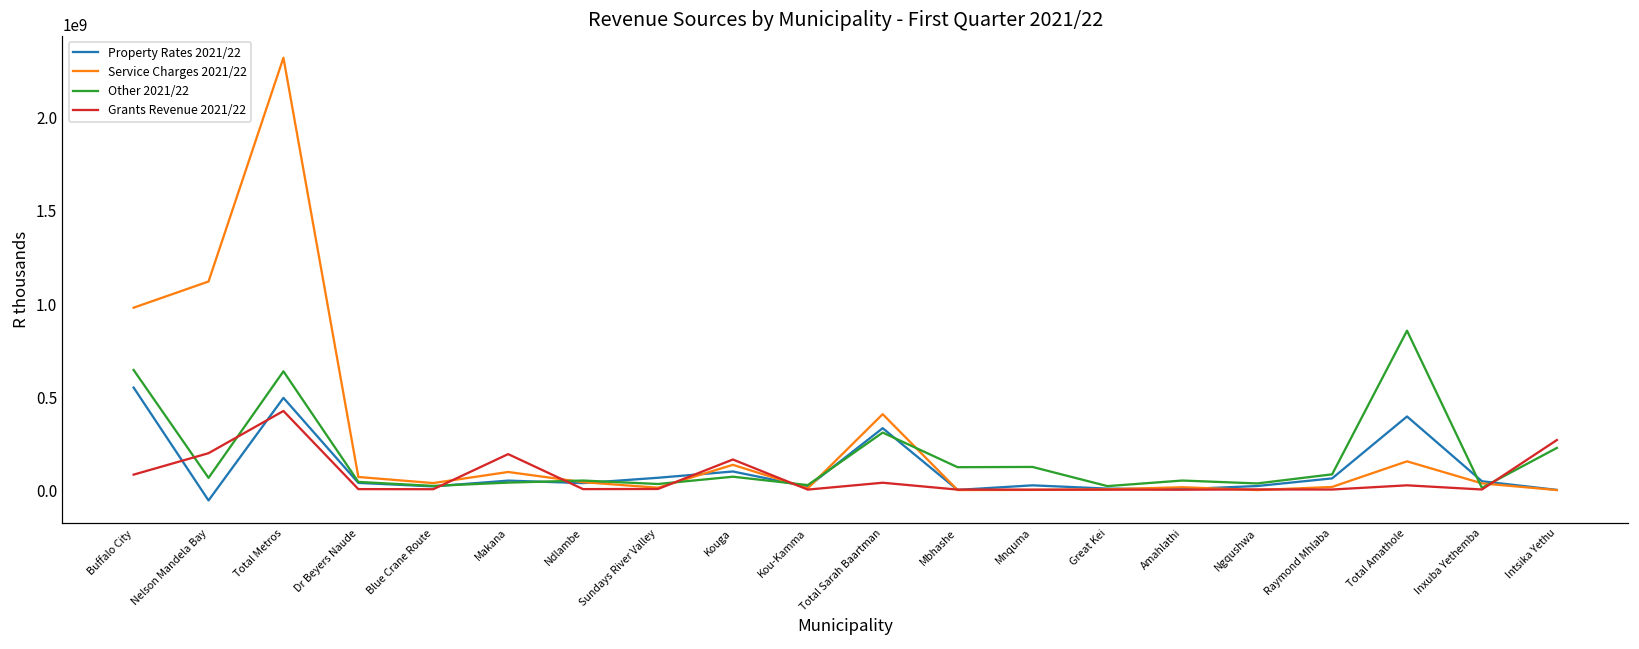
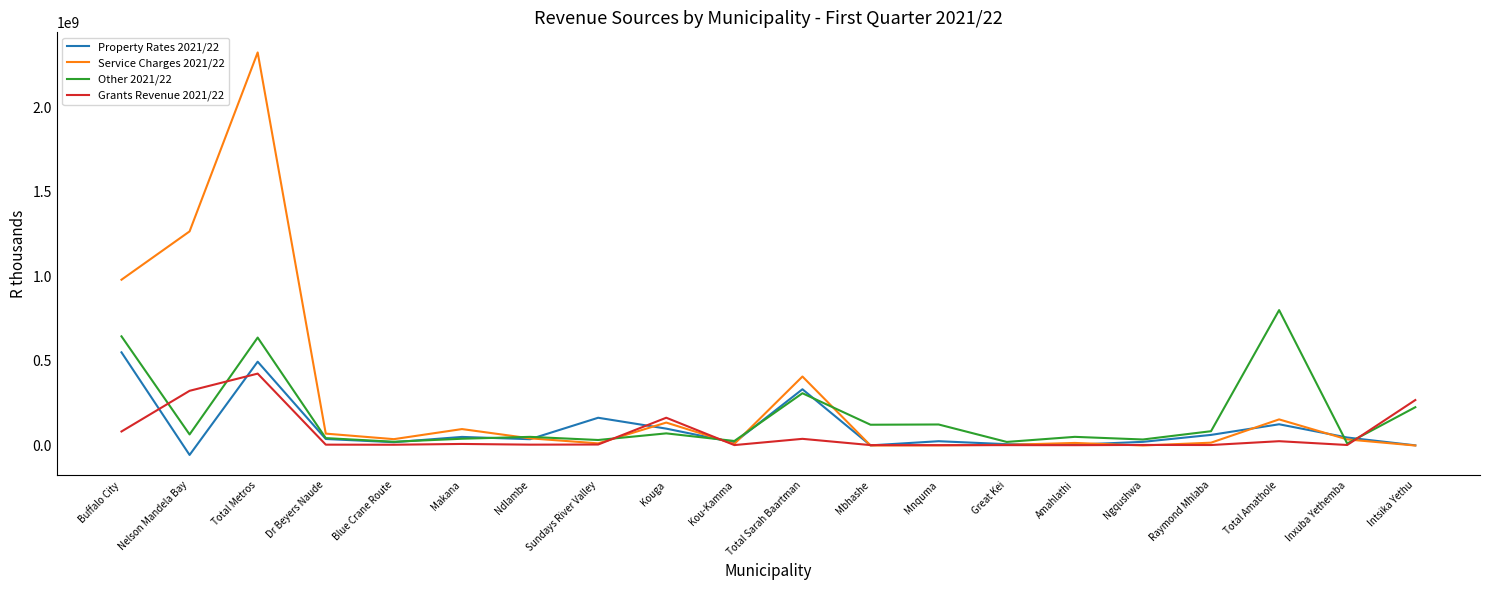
  {
    "Property Rates 2021/22": {
      "Buffalo City": 550000000,
      "Nelson Mandela Bay": -60000000,
      "Total Metros": 500000000,
-     "Sundays River Valley": 70000000,
+     "Sundays River Valley": 160000000,
      "Kouga": 100000000,
      "Total Sarah Baartman": 330000000,
      "Mnquma": 30000000,
      "Raymond Mhlaba": 60000000,
-     "Total Amathole": 400000000
+     "Total Amathole": 130000000
    },
    "Service Charges 2021/22": {
      "Buffalo City": 980000000,
-     "Nelson Mandela Bay": 1120000000,
+     "Nelson Mandela Bay": 1270000000,
      "Total Metros": 2320000000,
      "Dr Beyers Naude": 70000000,
      "Makana": 100000000,
      "Kouga": 140000000,
      "Total Sarah Baartman": 410000000,
      "Total Amathole": 150000000
    },
    "Other 2021/22": {
      "Buffalo City": 650000000,
      "Nelson Mandela Bay": 70000000,
      "Total Metros": 640000000,
      "Sundays River Valley": 30000000,
      "Kouga": 70000000,
      "Total Sarah Baartman": 310000000,
      "Mbhashe": 120000000,
      "Mnquma": 120000000,
      "Amahlathi": 50000000,
      "Raymond Mhlaba": 80000000,
-     "Total Amathole": 860000000,
+     "Total Amathole": 800000000,
      "Intsika Yethu": 230000000
    },
    "Grants Revenue 2021/22": {
      "Buffalo City": 80000000,
-     "Nelson Mandela Bay": 200000000,
+     "Nelson Mandela Bay": 320000000,
      "Total Metros": 430000000,
      "Dr Beyers Naude": 10000000,
-     "Makana": 190000000,
+     "Makana": 10000000,
      "Ndlambe": 10000000,
      "Kouga": 160000000,
      "Total Sarah Baartman": 40000000,
      "Total Amathole": 30000000,
      "Intsika Yethu": 270000000
    }
  }
